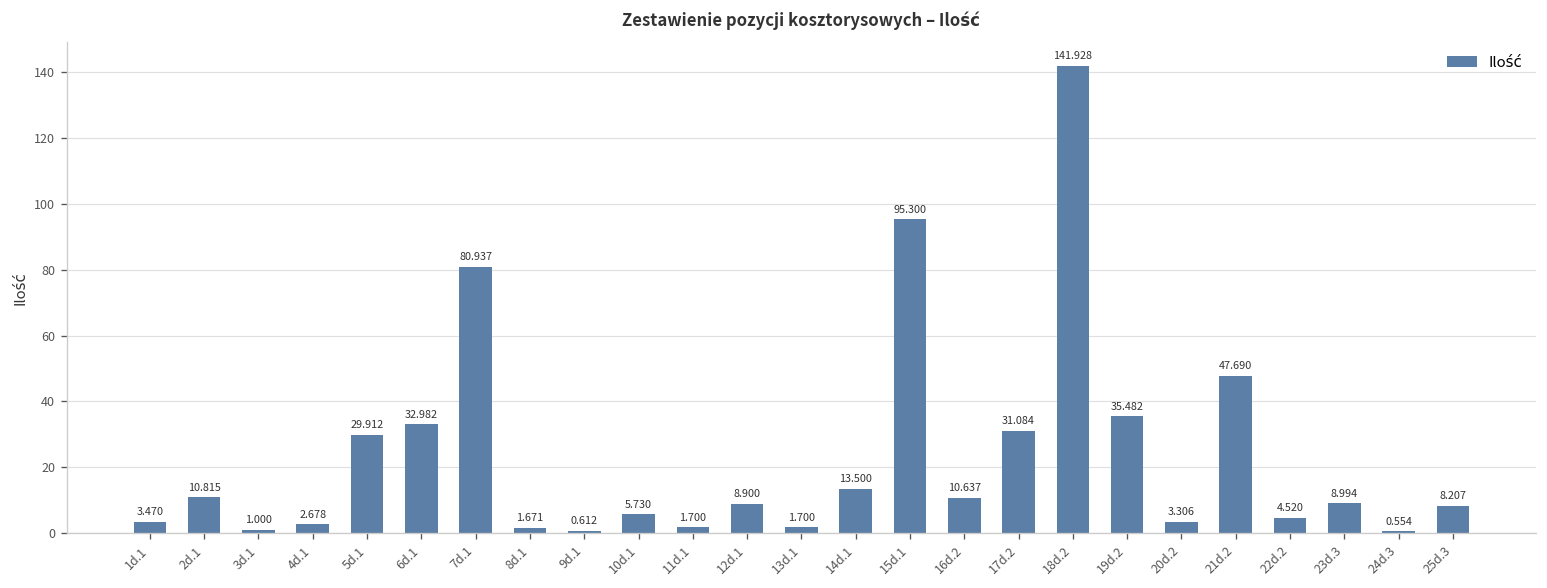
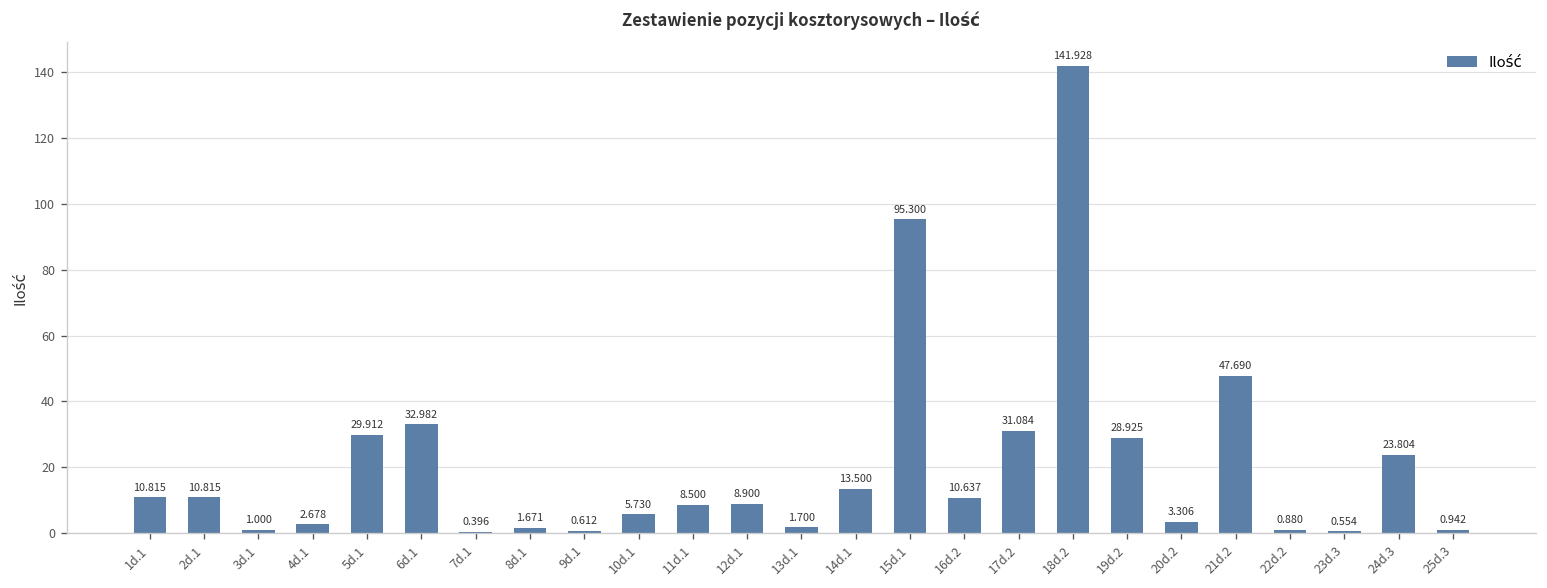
  {
-   "1d.1": 3.470,
+   "1d.1": 10.815,
    "2d.1": 10.815,
    "3d.1": 1.000,
    "4d.1": 2.678,
    "5d.1": 29.912,
    "6d.1": 32.982,
-   "7d.1": 80.937,
+   "7d.1": 0.396,
    "8d.1": 1.671,
    "9d.1": 0.612,
    "10d.1": 5.730,
-   "11d.1": 1.700,
+   "11d.1": 8.500,
    "12d.1": 8.900,
    "13d.1": 1.700,
    "14d.1": 13.500,
    "15d.1": 95.300,
    "16d.2": 10.637,
    "17d.2": 31.084,
    "18d.2": 141.928,
-   "19d.2": 35.482,
+   "19d.2": 28.925,
    "20d.2": 3.306,
    "21d.2": 47.690,
-   "22d.2": 4.520,
-   "23d.3": 8.994,
-   "24d.3": 0.554,
-   "25d.3": 8.207
+   "22d.2": 0.880,
+   "23d.3": 0.554,
+   "24d.3": 23.804,
+   "25d.3": 0.942
  }
